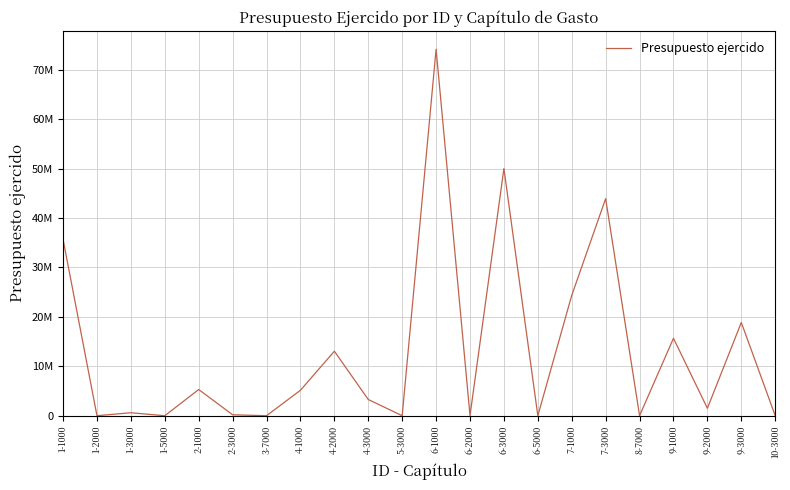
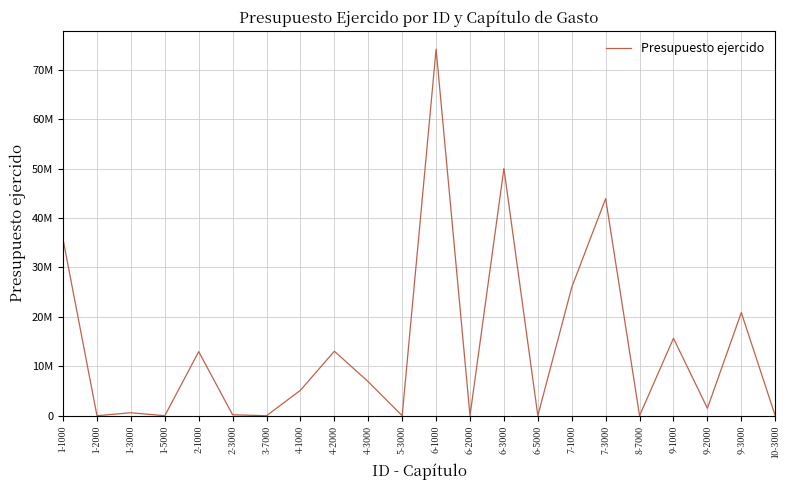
  {
    "1-1000": 36000000,
    "1-2000": 0,
    "1-3000": 1000000,
    "1-5000": 0,
-   "2-1000": 5000000,
+   "2-1000": 13000000,
    "2-3000": 0,
    "3-7000": 0,
    "4-1000": 5000000,
    "4-2000": 13000000,
-   "4-3000": 3000000,
+   "4-3000": 7000000,
    "5-3000": 0,
    "6-1000": 74000000,
    "6-2000": 0,
    "6-3000": 50000000,
    "6-5000": 0,
-   "7-1000": 24000000,
+   "7-1000": 26000000,
    "7-3000": 44000000,
    "8-7000": 0,
    "9-1000": 16000000,
    "9-2000": 2000000,
-   "9-3000": 19000000,
+   "9-3000": 21000000,
    "10-3000": 0
  }
